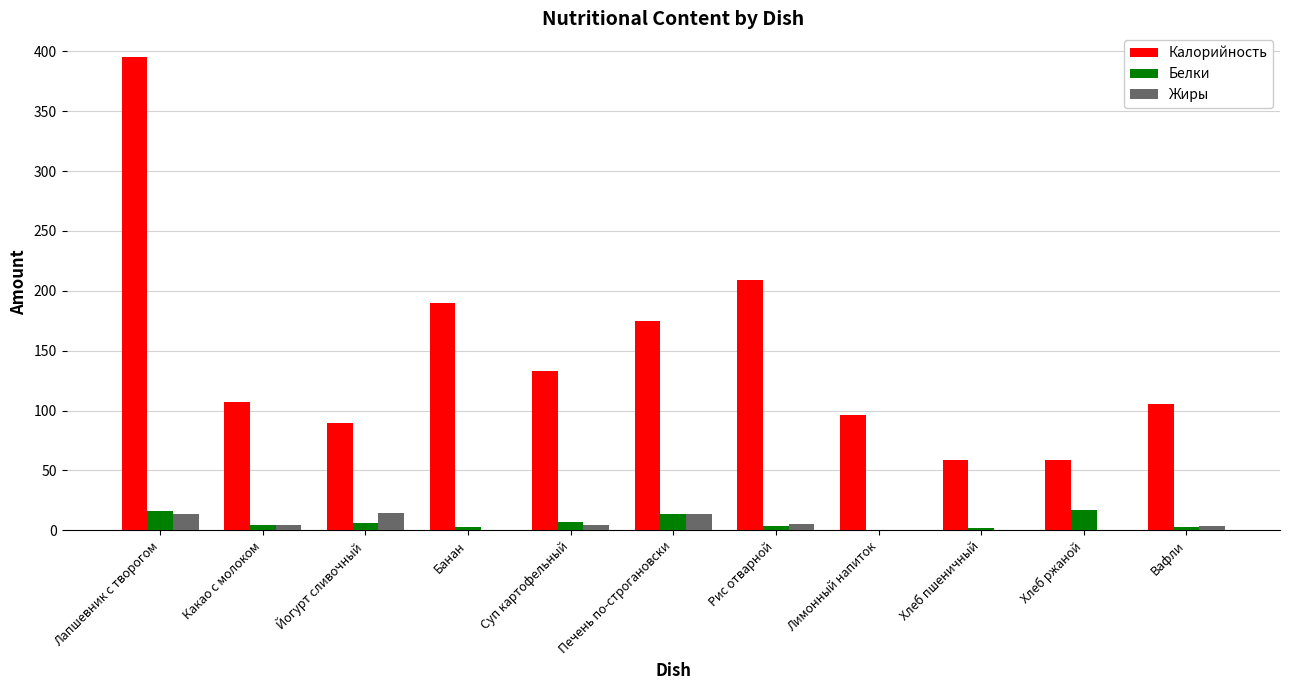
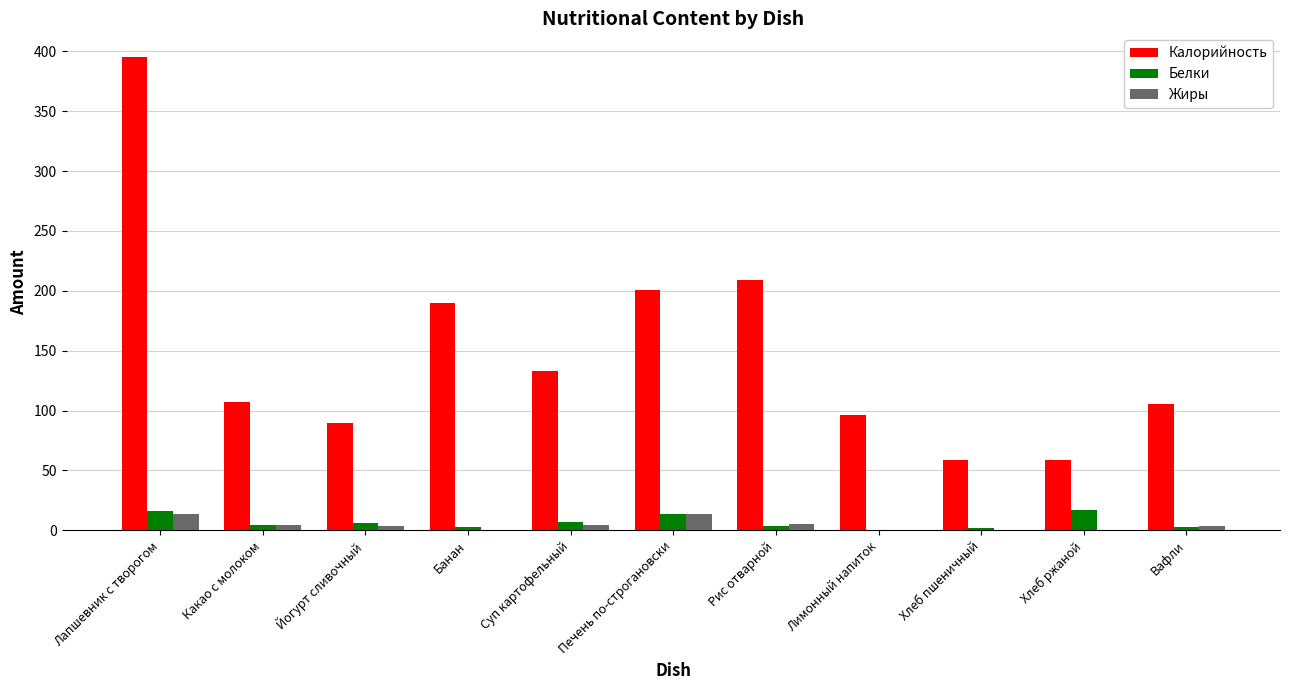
  {
    "Калорийность": {
      "Лапшевник с творогом": 395,
      "Какао с молоком": 107,
      "Йогурт сливочный": 90,
      "Банан": 190,
      "Суп картофельный": 133,
-     "Печень по-строгановски": 175,
+     "Печень по-строгановски": 201,
      "Рис отварной": 209,
      "Лимонный напиток": 97,
      "Хлеб пшеничный": 59,
      "Хлеб ржаной": 59,
      "Вафли": 106
    },
    "Белки": {
      "Лапшевник с творогом": 16,
      "Какао с молоком": 5,
      "Йогурт сливочный": 6,
      "Банан": 3,
      "Суп картофельный": 7,
      "Печень по-строгановски": 13,
      "Рис отварной": 4,
      "Хлеб ржаной": 17,
      "Вафли": 3
    },
    "Жиры": {
      "Лапшевник с творогом": 13,
      "Какао с молоком": 4,
-     "Йогурт сливочный": 14,
+     "Йогурт сливочный": 4,
      "Суп картофельный": 5,
      "Печень по-строгановски": 14,
      "Рис отварной": 5,
      "Лимонный напиток": 0,
      "Вафли": 3
    }
  }
